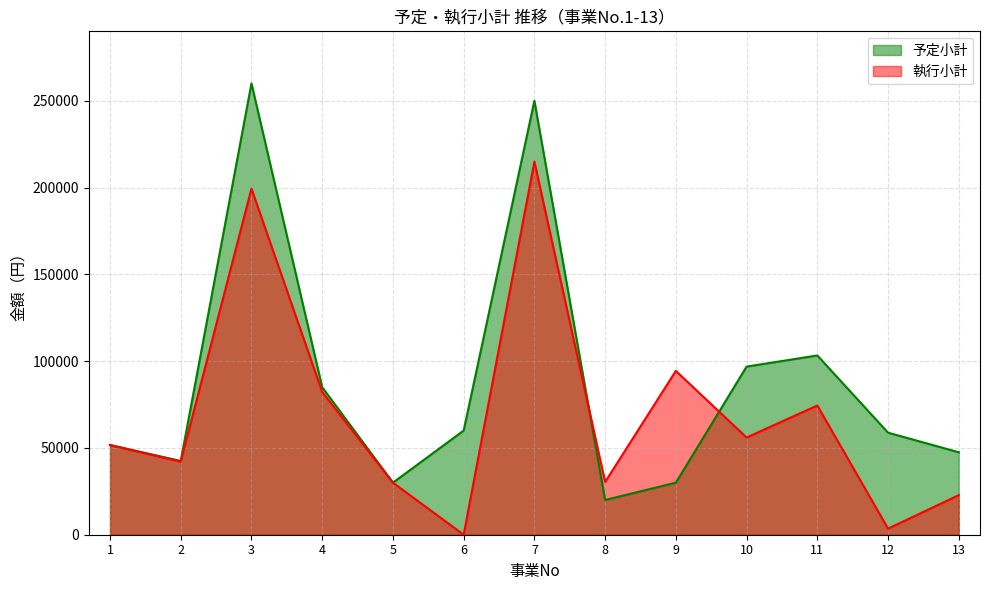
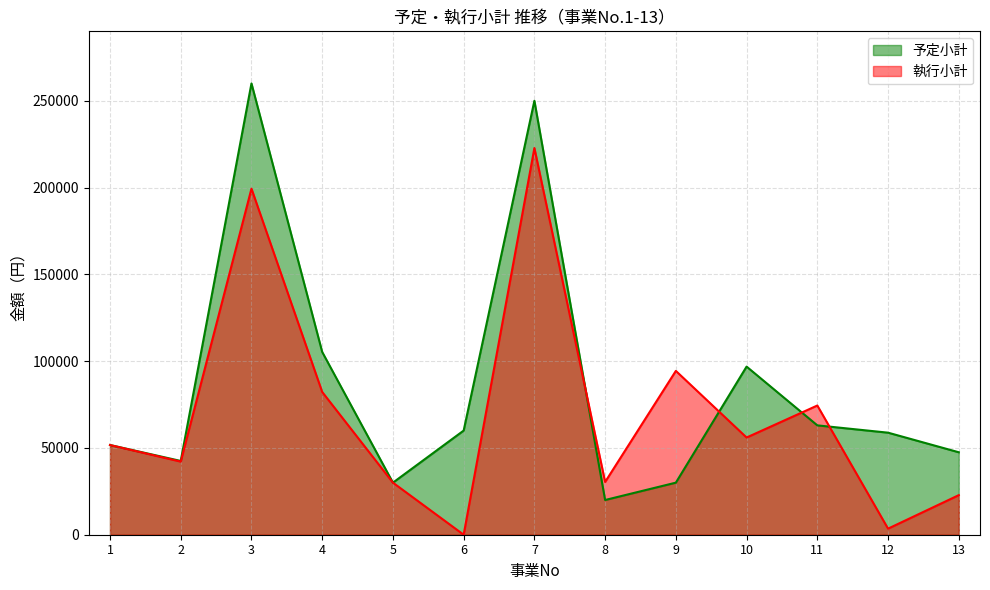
  {
    "予定小計": {
      "3": 260000,
-     "4": 85000,
+     "4": 105000,
      "6": 60000,
      "7": 250000,
      "8": 20000,
      "9": 30000,
      "10": 97000,
-     "11": 103000,
+     "11": 63000,
      "12": 59000,
      "13": 48000
    },
    "執行小計": {
      "3": 199000,
      "4": 82000,
      "6": 0,
-     "7": 215000,
+     "7": 223000,
      "8": 30000,
      "9": 94000,
      "10": 56000,
      "11": 74000,
      "12": 4000,
      "13": 23000
    }
  }
